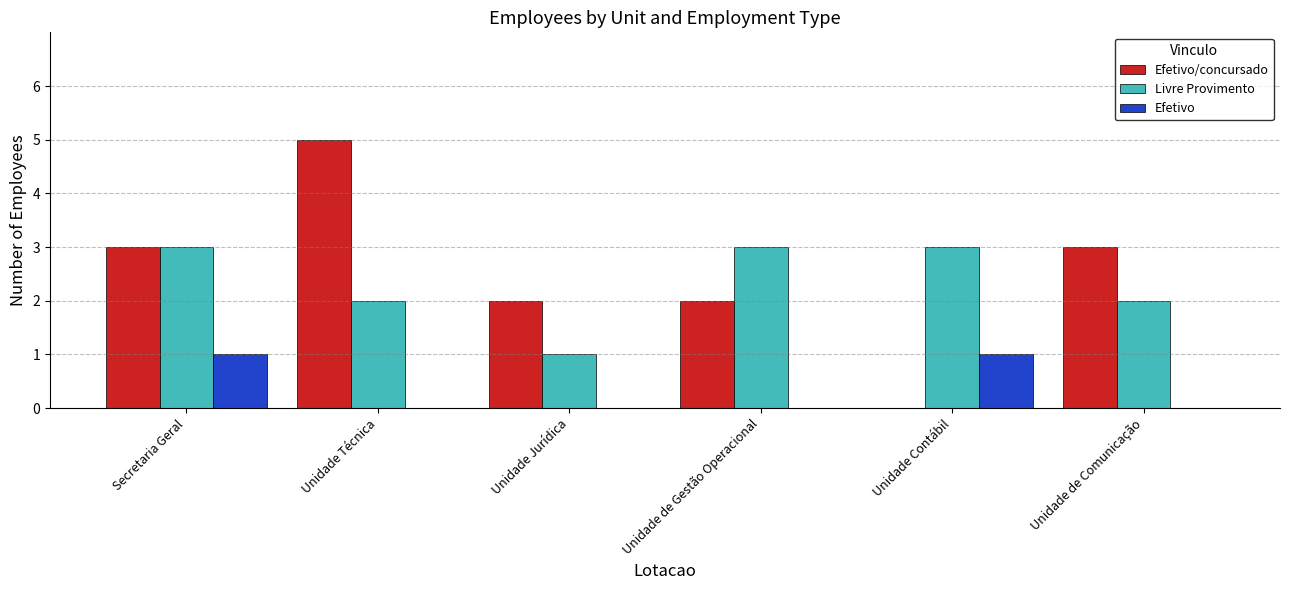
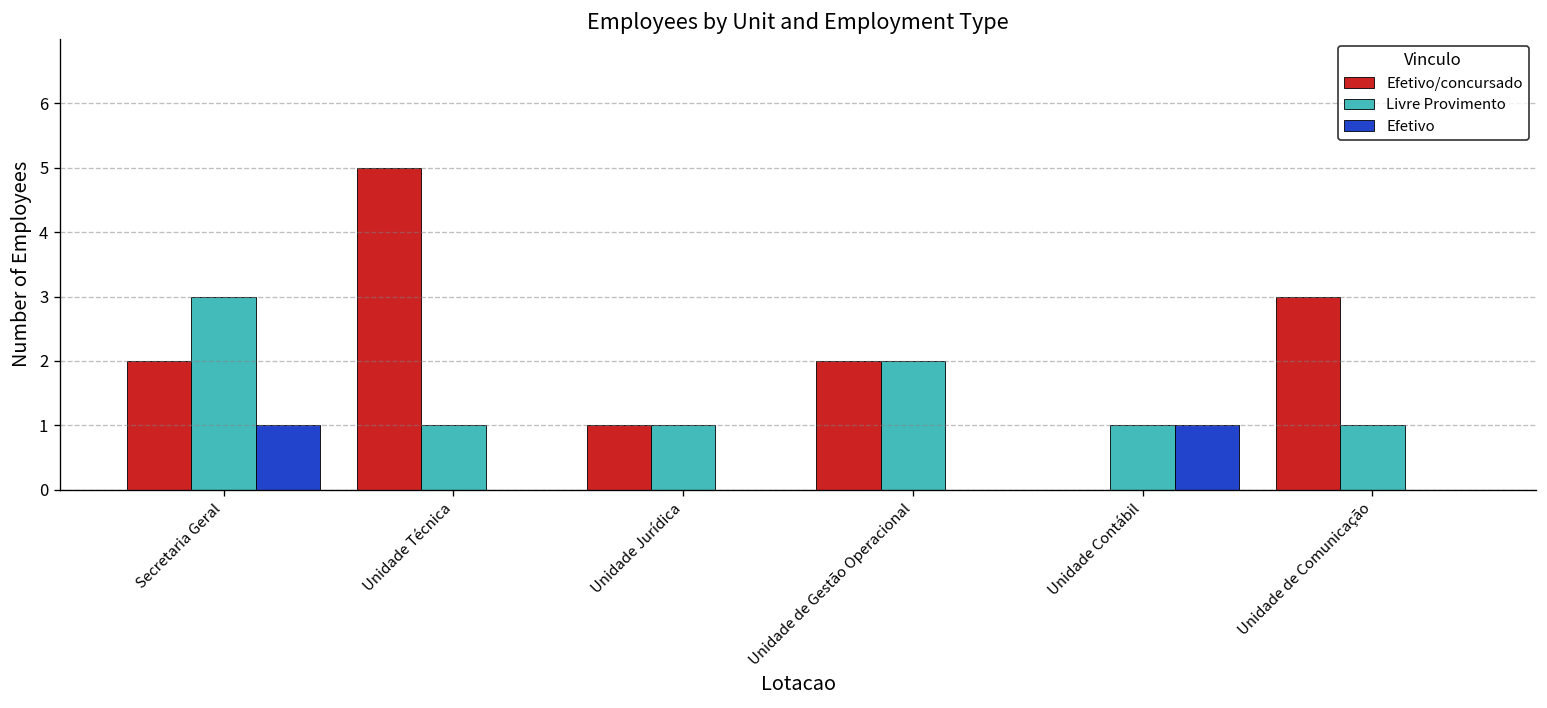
  {
    "Efetivo/concursado": {
-     "Secretaria Geral": 3,
+     "Secretaria Geral": 2,
      "Unidade Técnica": 5,
-     "Unidade Jurídica": 2,
+     "Unidade Jurídica": 1,
      "Unidade de Gestão Operacional": 2,
      "Unidade Contábil": 0,
      "Unidade de Comunicação": 3
    },
    "Livre Provimento": {
      "Secretaria Geral": 3,
-     "Unidade Técnica": 2,
+     "Unidade Técnica": 1,
      "Unidade Jurídica": 1,
-     "Unidade de Gestão Operacional": 3,
-     "Unidade Contábil": 3,
-     "Unidade de Comunicação": 2
+     "Unidade de Gestão Operacional": 2,
+     "Unidade Contábil": 1,
+     "Unidade de Comunicação": 1
    },
    "Efetivo": {
      "Secretaria Geral": 1,
      "Unidade Técnica": 0,
      "Unidade Jurídica": 0,
      "Unidade de Gestão Operacional": 0,
      "Unidade Contábil": 1,
      "Unidade de Comunicação": 0
    }
  }
